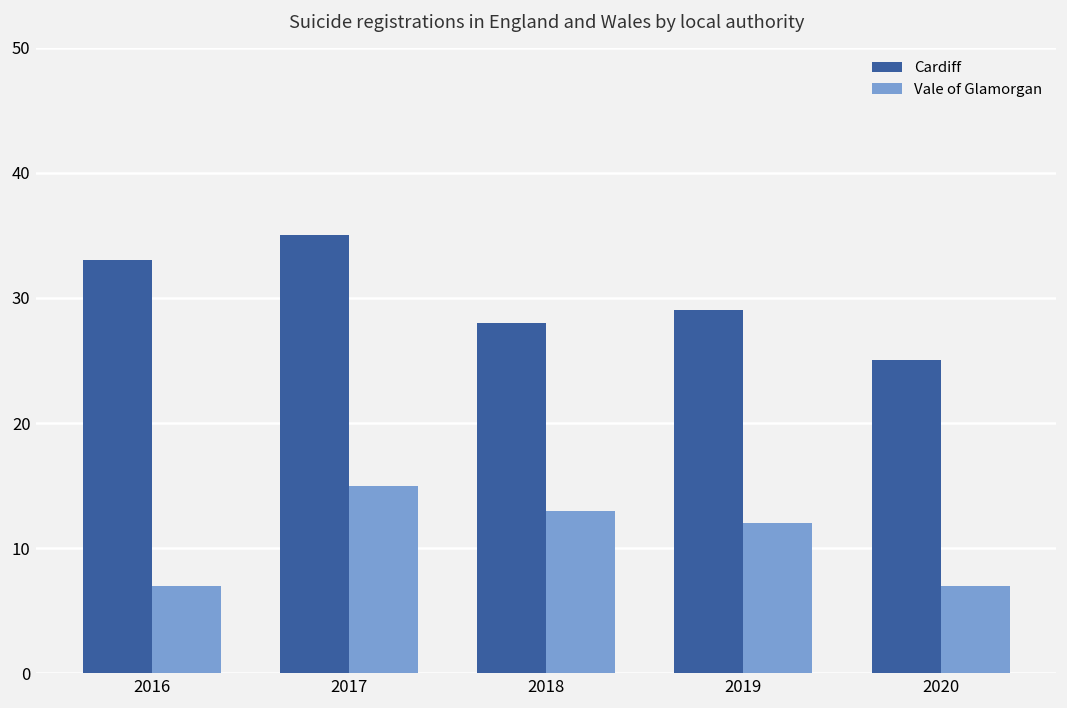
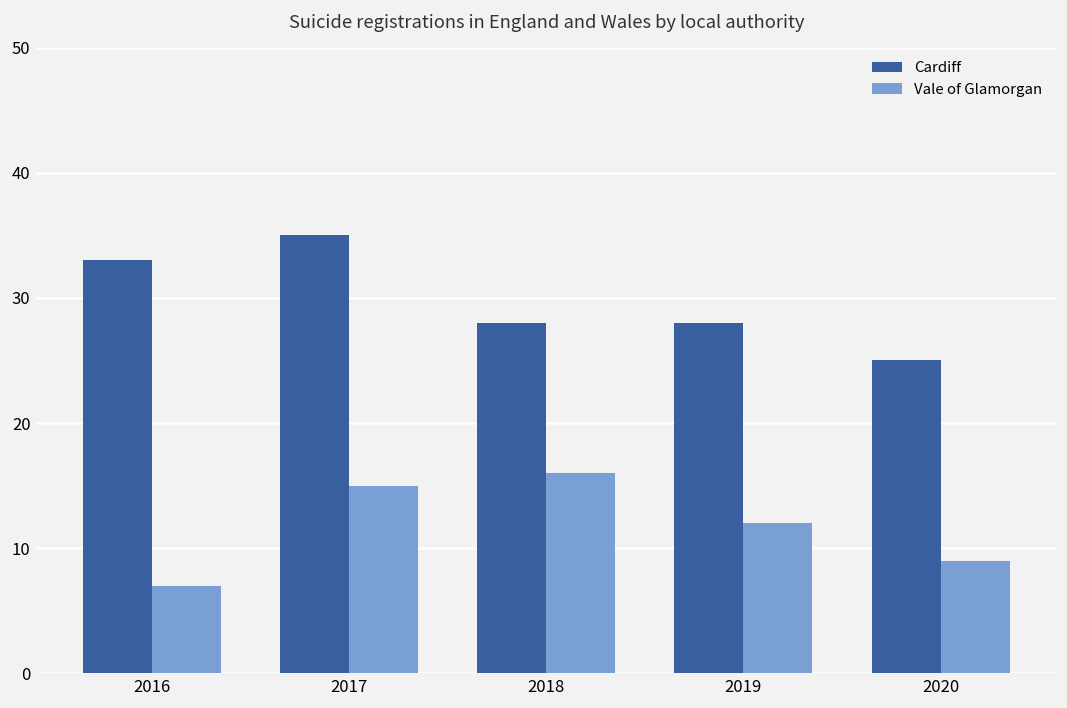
  {
    "Cardiff": {
      "2016": 33,
      "2017": 35,
      "2018": 28,
-     "2019": 29,
+     "2019": 28,
      "2020": 25
    },
    "Vale of Glamorgan": {
      "2016": 7,
      "2017": 15,
-     "2018": 13,
+     "2018": 16,
      "2019": 12,
-     "2020": 7
+     "2020": 9
    }
  }
